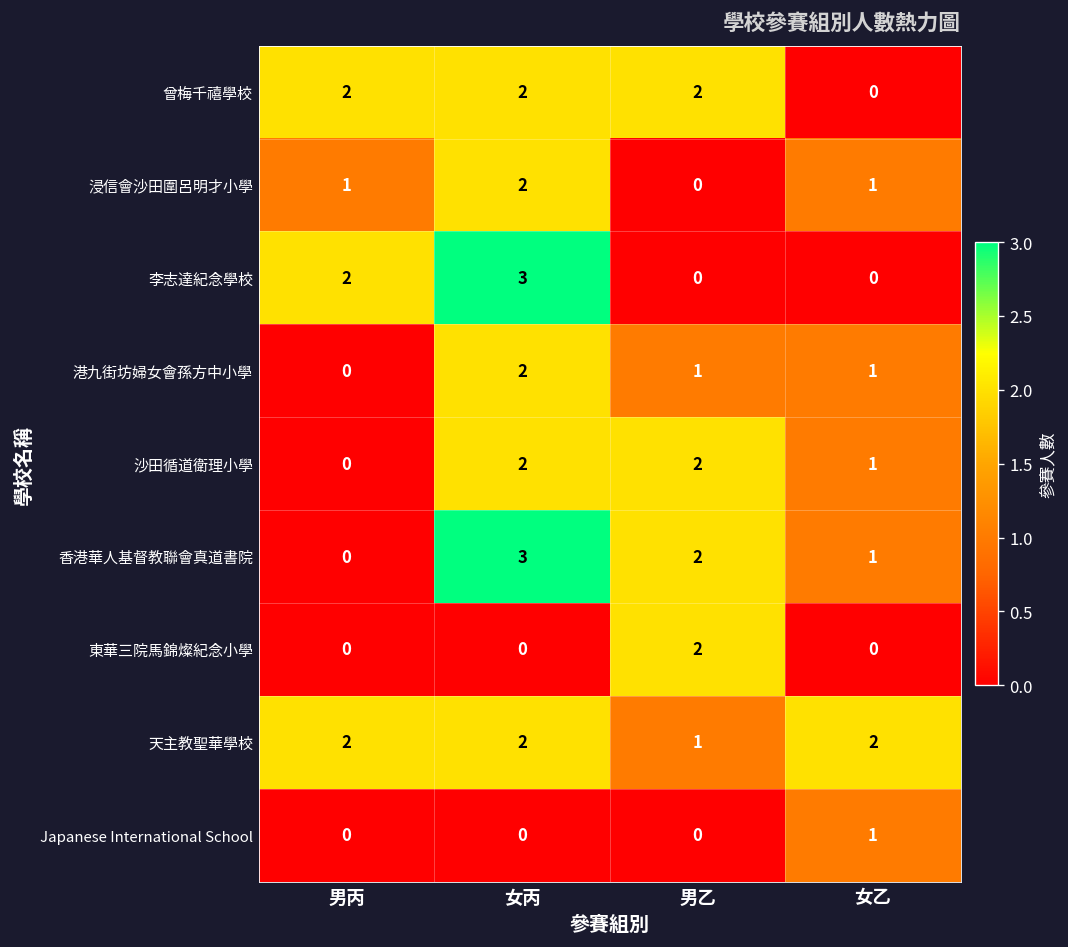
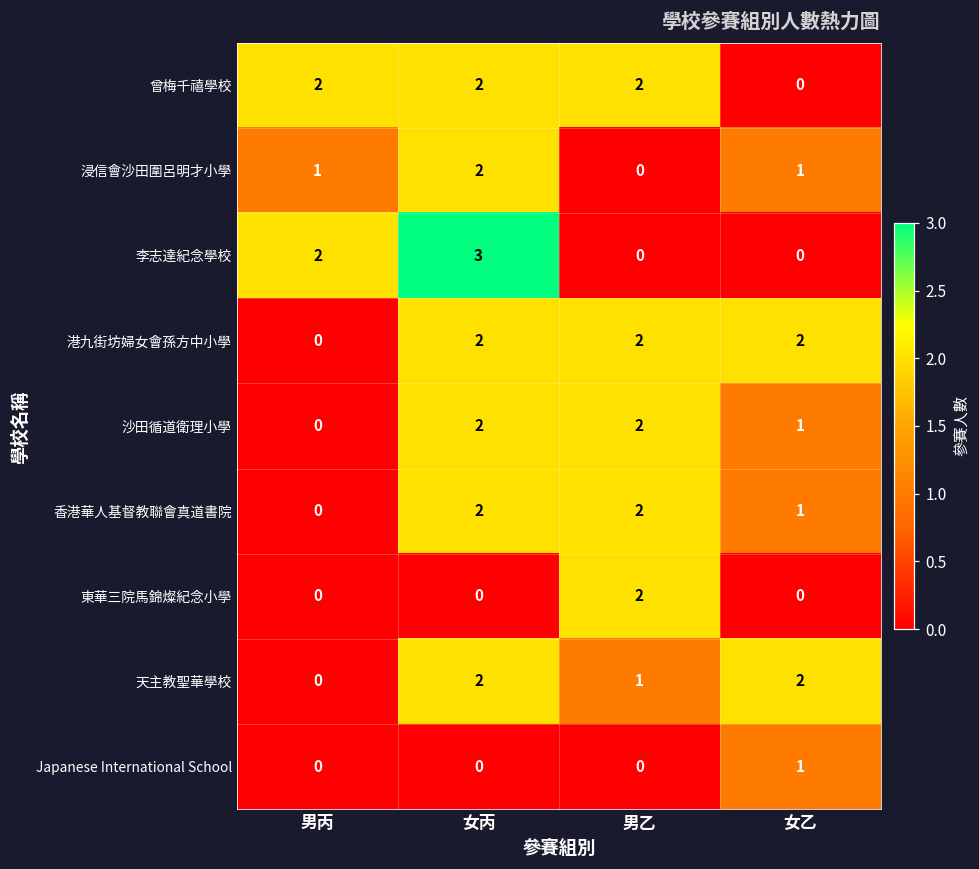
  {
    "曾梅千禧學校": {
      "男丙": 2,
      "女丙": 2,
      "男乙": 2,
      "女乙": 0
    },
    "浸信會沙田圍呂明才小學": {
      "男丙": 1,
      "女丙": 2,
      "男乙": 0,
      "女乙": 1
    },
    "李志達紀念學校": {
      "男丙": 2,
      "女丙": 3,
      "男乙": 0,
      "女乙": 0
    },
    "港九街坊婦女會孫方中小學": {
      "男丙": 0,
      "女丙": 2,
-     "男乙": 1,
-     "女乙": 1
+     "男乙": 2,
+     "女乙": 2
    },
    "沙田循道衛理小學": {
      "男丙": 0,
      "女丙": 2,
      "男乙": 2,
      "女乙": 1
    },
    "香港華人基督教聯會真道書院": {
      "男丙": 0,
-     "女丙": 3,
+     "女丙": 2,
      "男乙": 2,
      "女乙": 1
    },
    "東華三院馬錦燦紀念小學": {
      "男丙": 0,
      "女丙": 0,
      "男乙": 2,
      "女乙": 0
    },
    "天主教聖華學校": {
-     "男丙": 2,
+     "男丙": 0,
      "女丙": 2,
      "男乙": 1,
      "女乙": 2
    },
    "Japanese International School": {
      "男丙": 0,
      "女丙": 0,
      "男乙": 0,
      "女乙": 1
    }
  }
